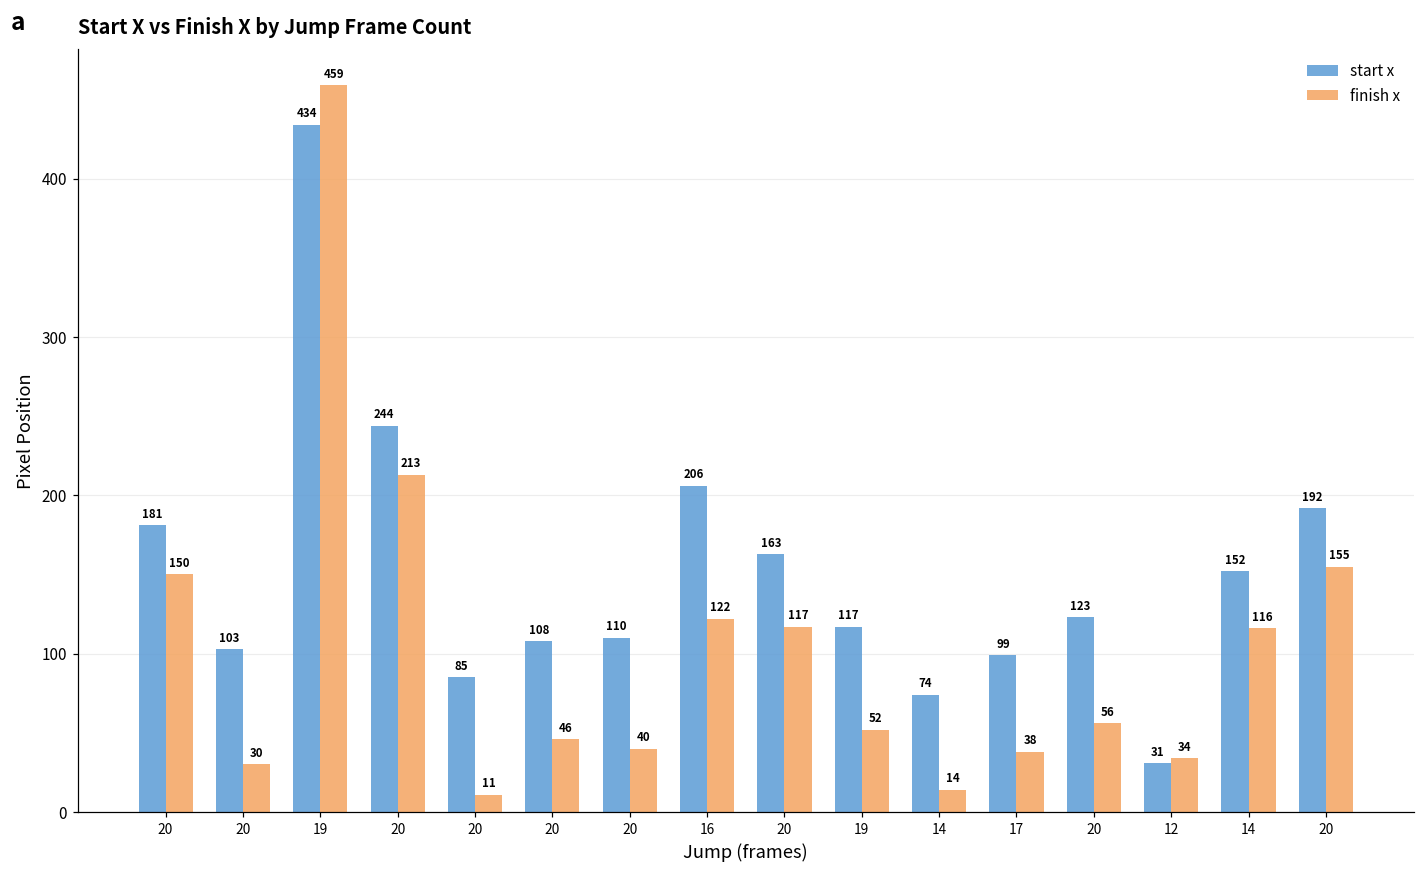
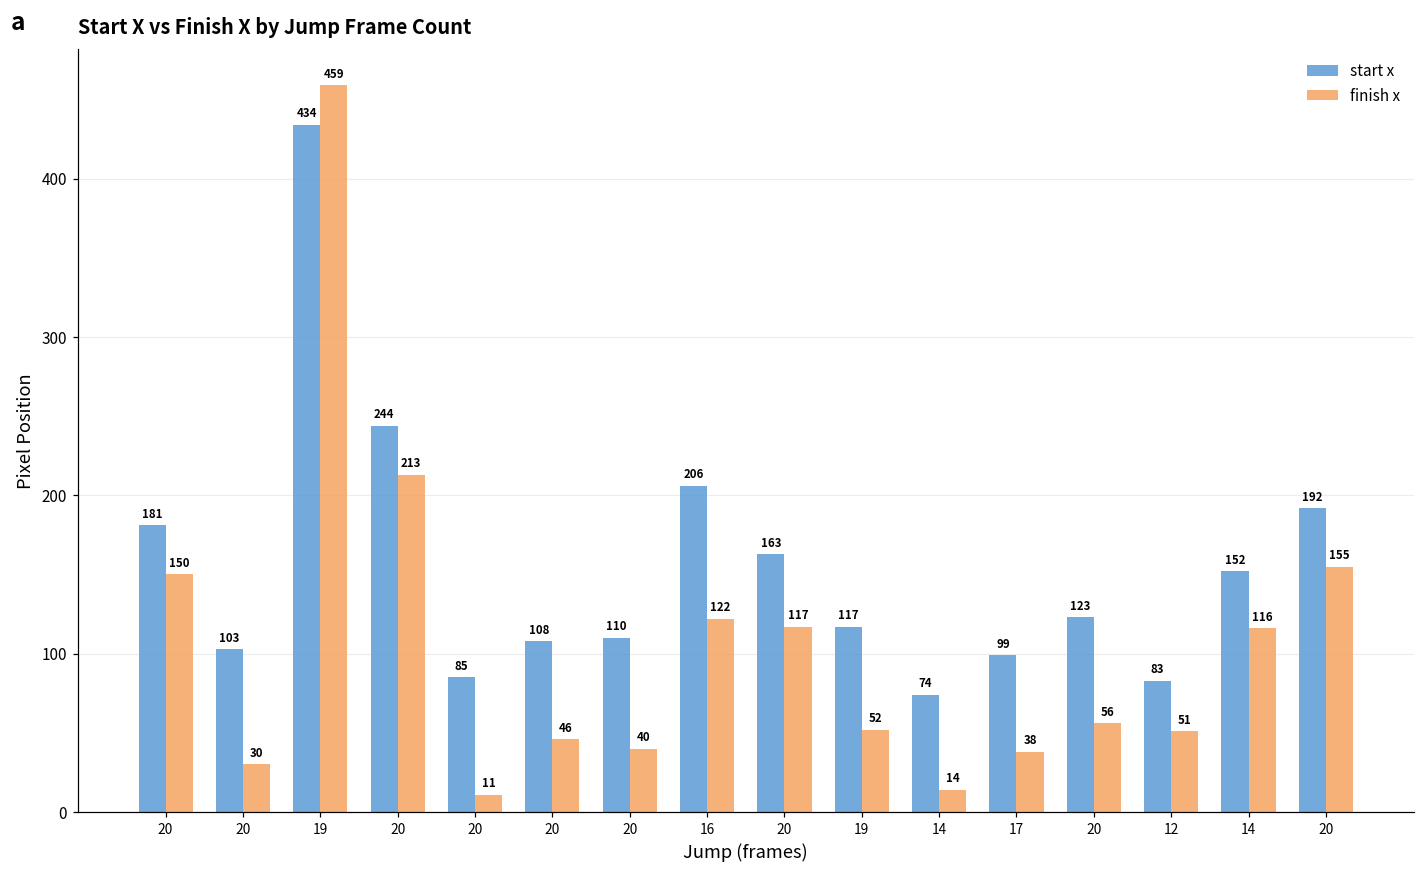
  {
    "start x": {
      "16": 206,
      "17": 99,
-     "12": 31
+     "12": 83
    },
    "finish x": {
      "16": 122,
      "17": 38,
-     "12": 34
+     "12": 51
    }
  }
